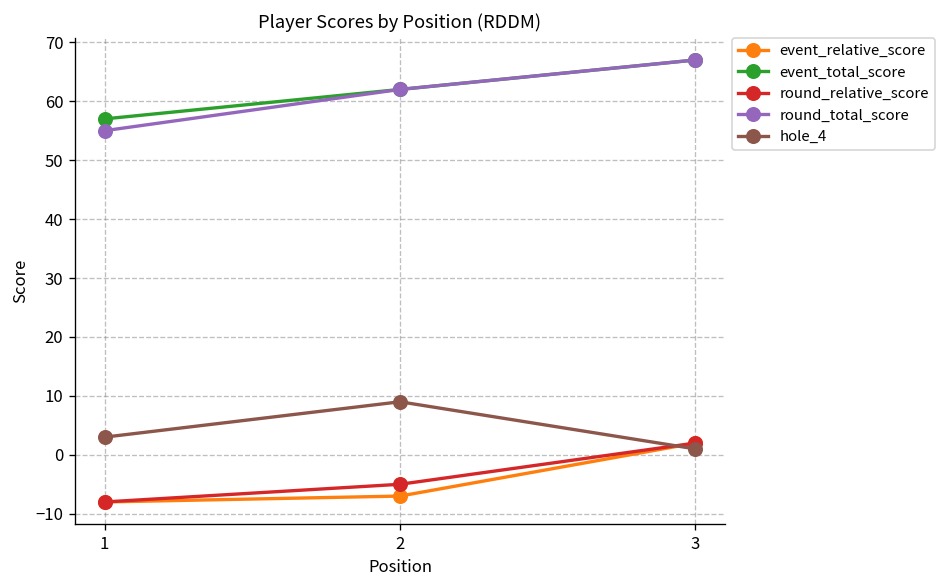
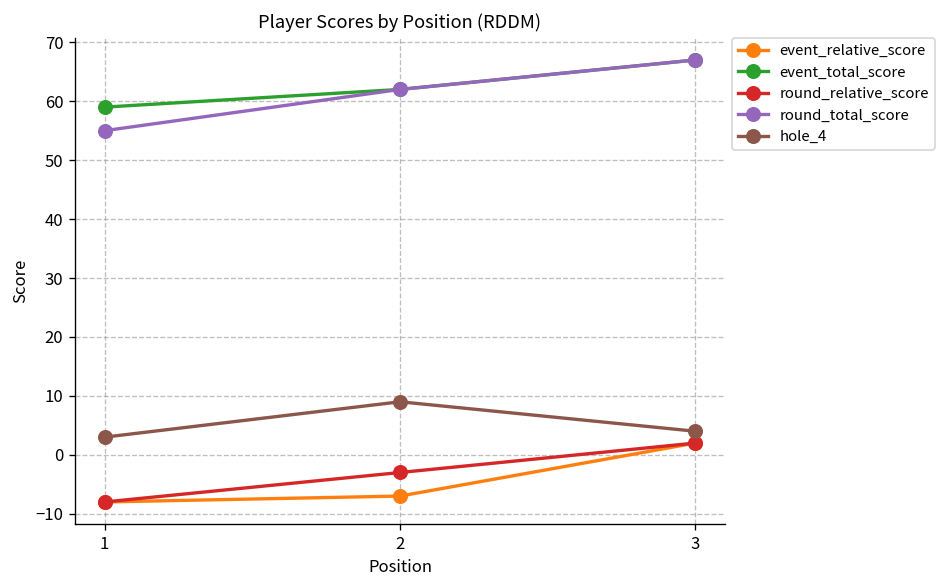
  {
    "event_relative_score": {
      "2": -7
    },
    "event_total_score": {
-     "1": 57
+     "1": 59
    },
    "round_relative_score": {
-     "2": -5
+     "2": -3
    },
    "round_total_score": {
      "1": 55
    },
    "hole_4": {
      "1": 3,
      "2": 9,
-     "3": 1
+     "3": 4
    }
  }
